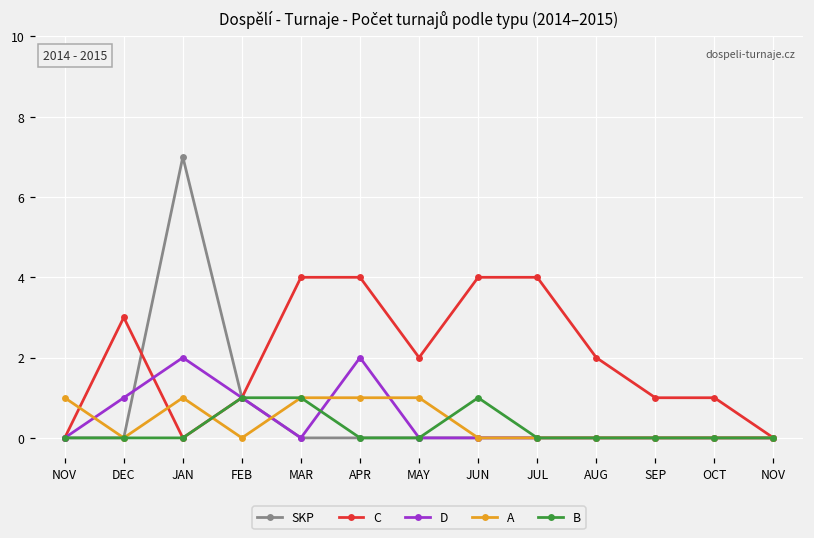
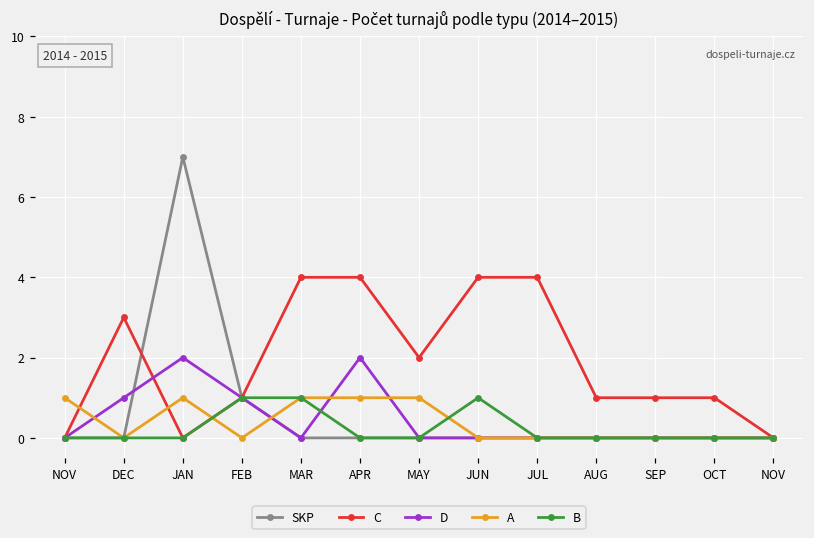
  {
    "SKP": {
      "JAN": 7
    },
    "C": {
      "DEC": 3,
      "MAR": 4,
      "APR": 4,
      "MAY": 2,
      "JUN": 4,
      "JUL": 4,
-     "AUG": 2,
+     "AUG": 1,
      "SEP": 1,
      "OCT": 1
    },
    "D": {
      "DEC": 1,
      "JAN": 2,
      "APR": 2
    },
    "A": {
      "JAN": 1,
      "FEB": 0,
      "APR": 1,
      "MAY": 1
    },
    "B": {
      "JUN": 1
    }
  }
